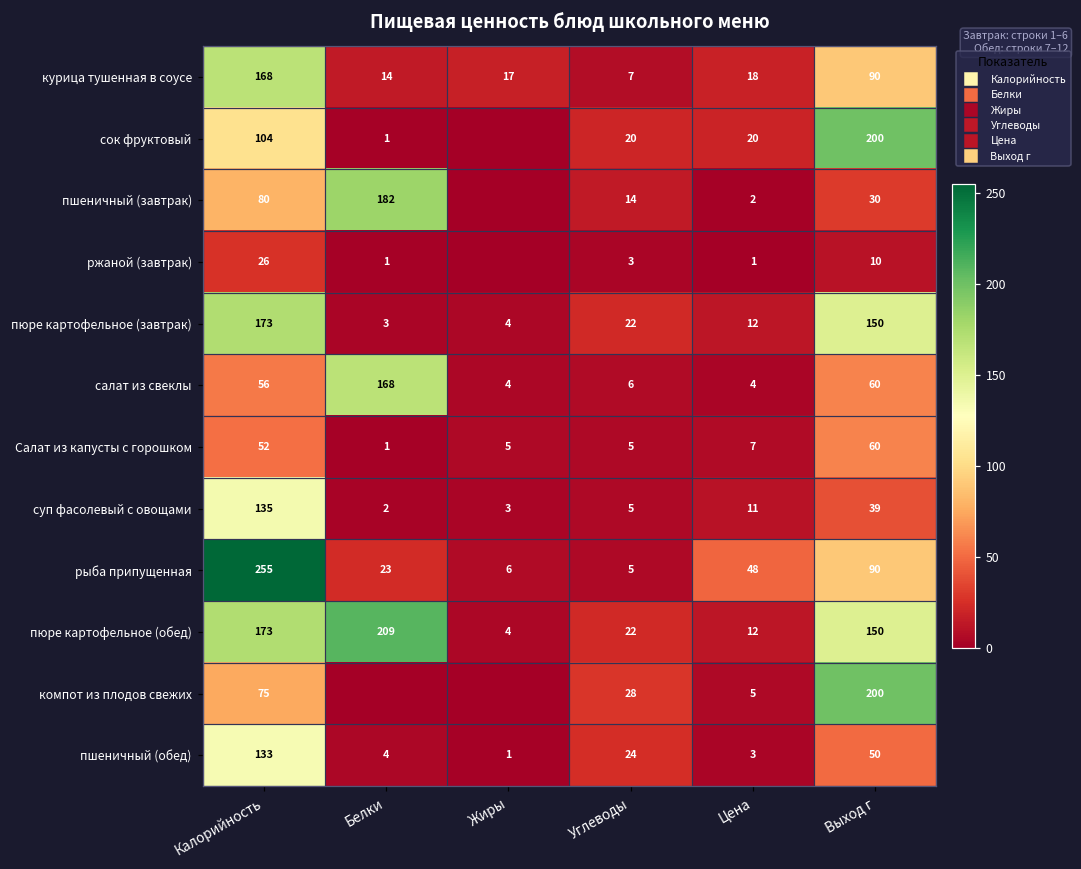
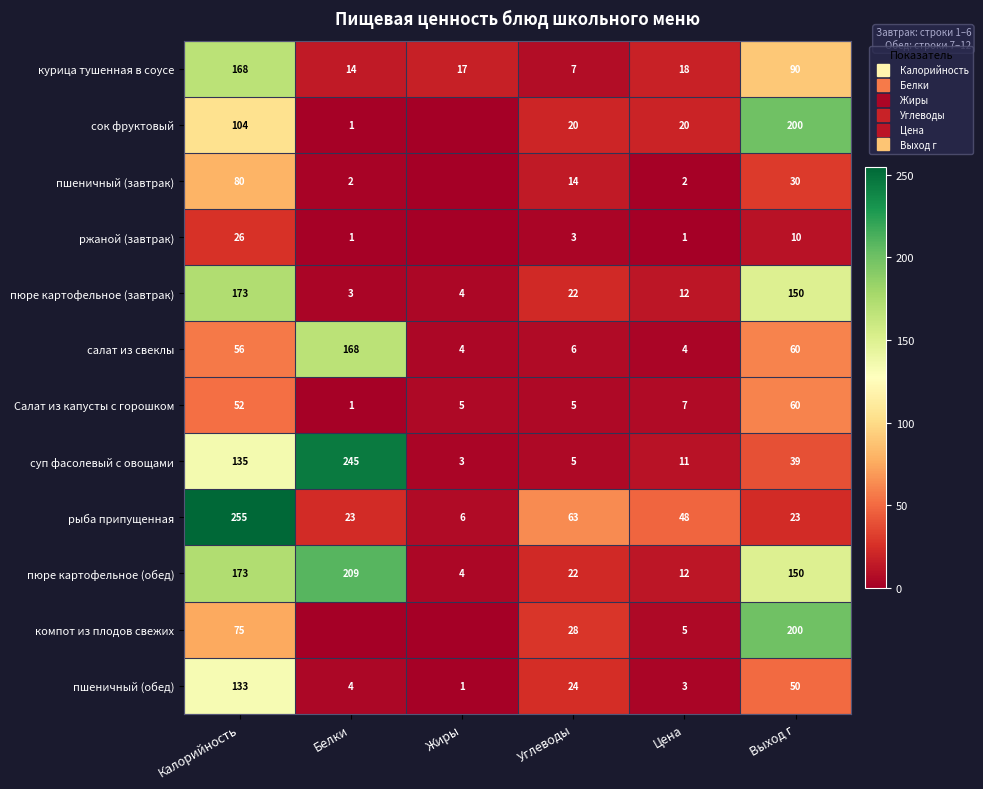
  {
    "курица тушенная в соусе": {
      "Калорийность": 168,
      "Белки": 14,
      "Жиры": 17,
      "Углеводы": 7,
      "Цена": 18,
      "Выход г": 90
    },
    "сок фруктовый": {
      "Калорийность": 104,
      "Белки": 1,
      "Углеводы": 20,
      "Цена": 20,
      "Выход г": 200
    },
    "пшеничный (завтрак)": {
      "Калорийность": 80,
-     "Белки": 182,
+     "Белки": 2,
      "Углеводы": 14,
      "Цена": 2,
      "Выход г": 30
    },
    "ржаной (завтрак)": {
      "Калорийность": 26,
      "Белки": 1,
      "Углеводы": 3,
      "Цена": 1,
      "Выход г": 10
    },
    "пюре картофельное (завтрак)": {
      "Калорийность": 173,
      "Белки": 3,
      "Жиры": 4,
      "Углеводы": 22,
      "Цена": 12,
      "Выход г": 150
    },
    "салат из свеклы": {
      "Калорийность": 56,
      "Белки": 168,
      "Жиры": 4,
      "Углеводы": 6,
      "Цена": 4,
      "Выход г": 60
    },
    "Салат из капусты с горошком": {
      "Калорийность": 52,
      "Белки": 1,
      "Жиры": 5,
      "Углеводы": 5,
      "Цена": 7,
      "Выход г": 60
    },
    "суп фасолевый с овощами": {
      "Калорийность": 135,
-     "Белки": 2,
+     "Белки": 245,
      "Жиры": 3,
      "Углеводы": 5,
      "Цена": 11,
      "Выход г": 39
    },
    "рыба припущенная": {
      "Калорийность": 255,
      "Белки": 23,
      "Жиры": 6,
-     "Углеводы": 5,
+     "Углеводы": 63,
      "Цена": 48,
-     "Выход г": 90
+     "Выход г": 23
    },
    "пюре картофельное (обед)": {
      "Калорийность": 173,
      "Белки": 209,
      "Жиры": 4,
      "Углеводы": 22,
      "Цена": 12,
      "Выход г": 150
    },
    "компот из плодов свежих": {
      "Калорийность": 75,
      "Углеводы": 28,
      "Цена": 5,
      "Выход г": 200
    },
    "пшеничный (обед)": {
      "Калорийность": 133,
      "Белки": 4,
      "Жиры": 1,
      "Углеводы": 24,
      "Цена": 3,
      "Выход г": 50
    }
  }
